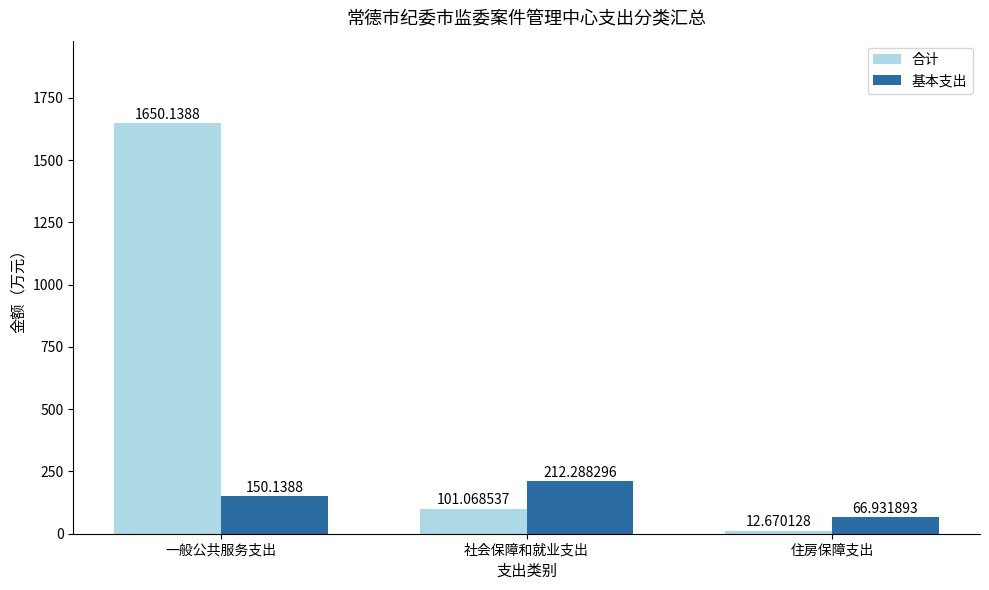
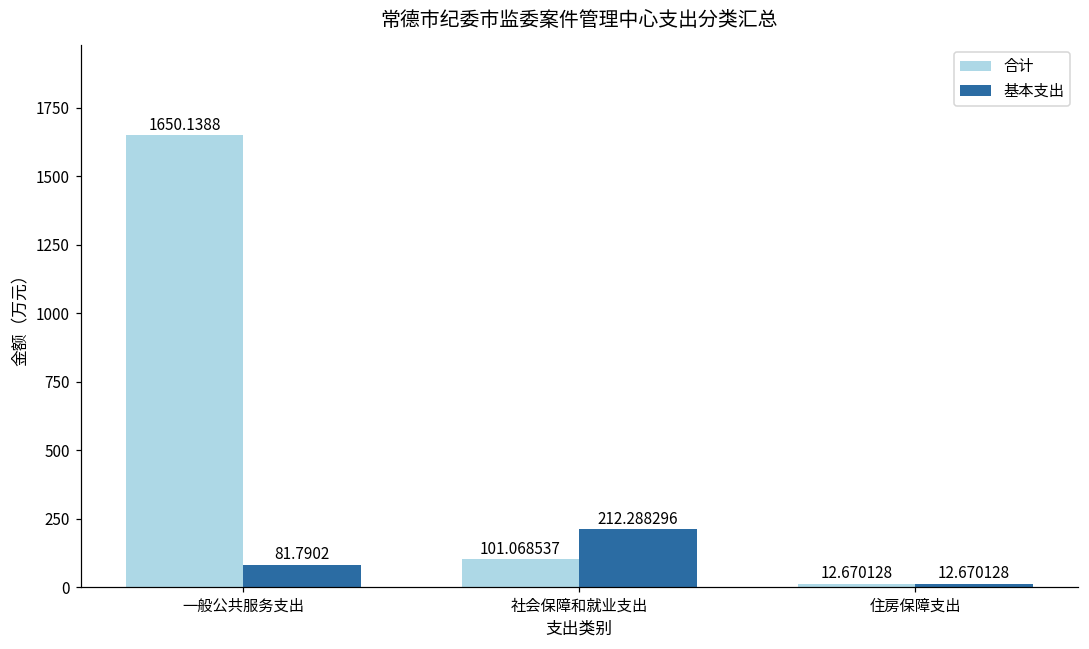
  {
    "合计": {
      "一般公共服务支出": 1650.1388,
      "社会保障和就业支出": 101.068537,
      "住房保障支出": 12.670128
    },
    "基本支出": {
-     "一般公共服务支出": 150.1388,
+     "一般公共服务支出": 81.7902,
      "社会保障和就业支出": 212.288296,
-     "住房保障支出": 66.931893
+     "住房保障支出": 12.670128
    }
  }
